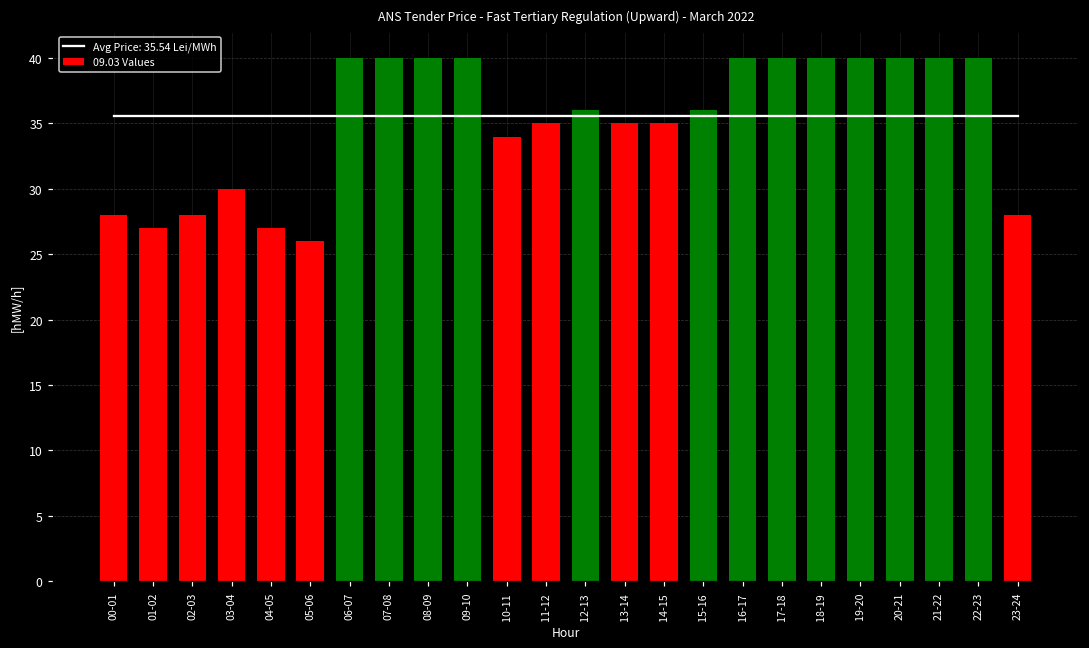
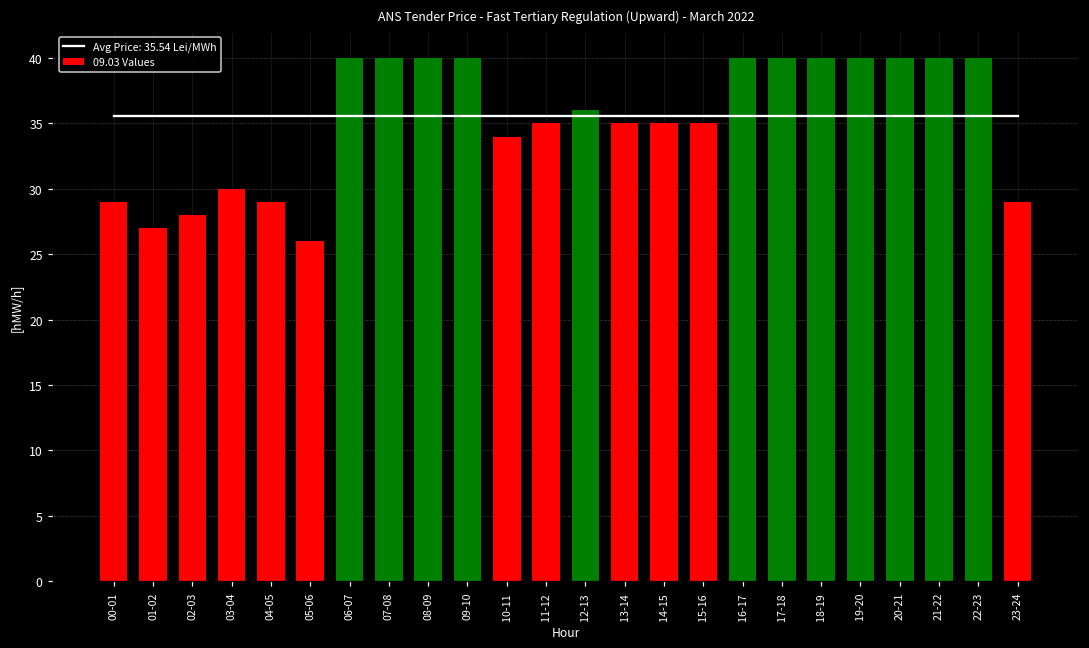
  {
    "09.03 Values": {
-     "00-01": 28,
+     "00-01": 29,
      "01-02": 27,
      "02-03": 28,
      "03-04": 30,
-     "04-05": 27,
+     "04-05": 29,
      "05-06": 26,
      "06-07": 40,
      "07-08": 40,
      "08-09": 40,
      "09-10": 40,
      "10-11": 34,
      "11-12": 35,
      "12-13": 36,
      "13-14": 35,
      "14-15": 35,
-     "15-16": 36,
+     "15-16": 35,
      "16-17": 40,
      "17-18": 40,
      "18-19": 40,
      "19-20": 40,
      "20-21": 40,
      "21-22": 40,
      "22-23": 40,
-     "23-24": 28
+     "23-24": 29
    },
    "Avg Price: 35.54 Lei/MWh": {
      "00-01": 35.5,
      "01-02": 35.5,
      "02-03": 35.5,
      "03-04": 35.5,
      "04-05": 35.5,
      "05-06": 35.5,
      "06-07": 35.5,
      "07-08": 35.5,
      "08-09": 35.5,
      "09-10": 35.5,
      "10-11": 35.5,
      "11-12": 35.5,
      "12-13": 35.5,
      "13-14": 35.5,
      "14-15": 35.5,
      "15-16": 35.5,
      "16-17": 35.5,
      "17-18": 35.5,
      "18-19": 35.5,
      "19-20": 35.5,
      "20-21": 35.5,
      "21-22": 35.5,
      "22-23": 35.5,
      "23-24": 35.5
    }
  }
